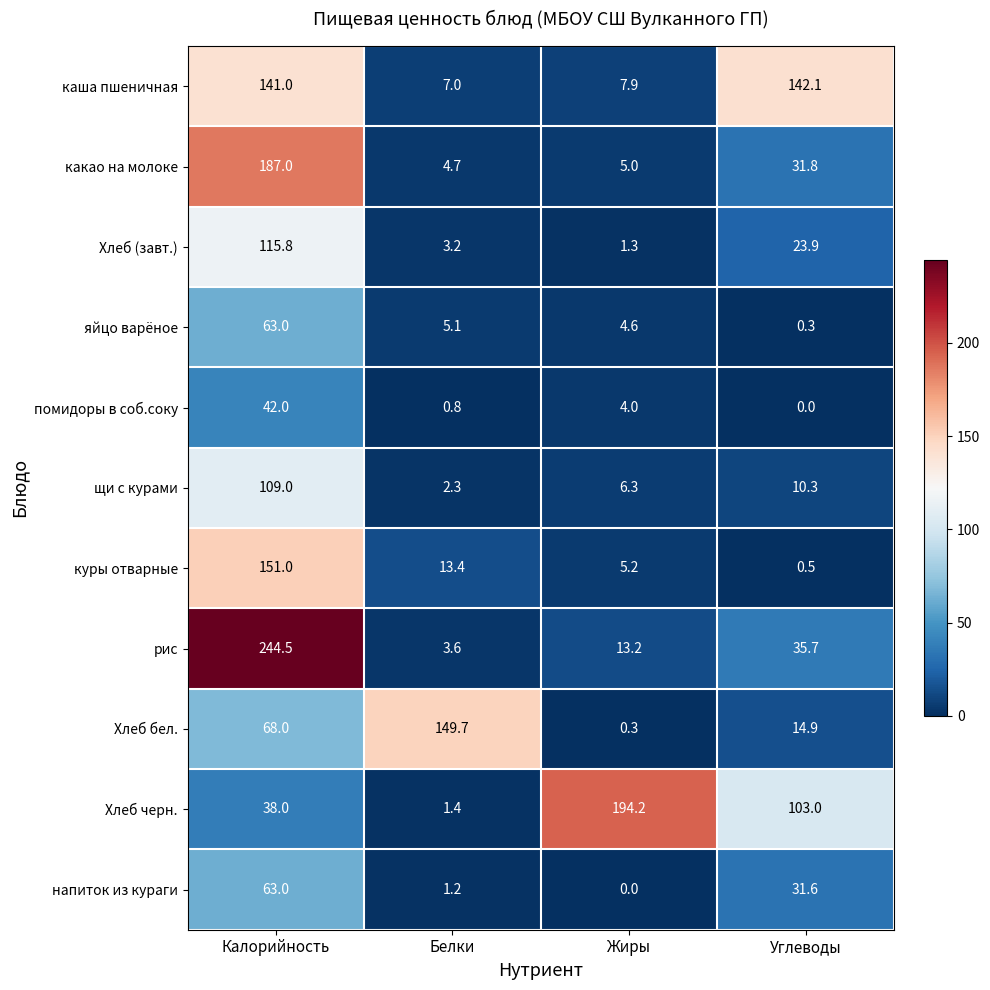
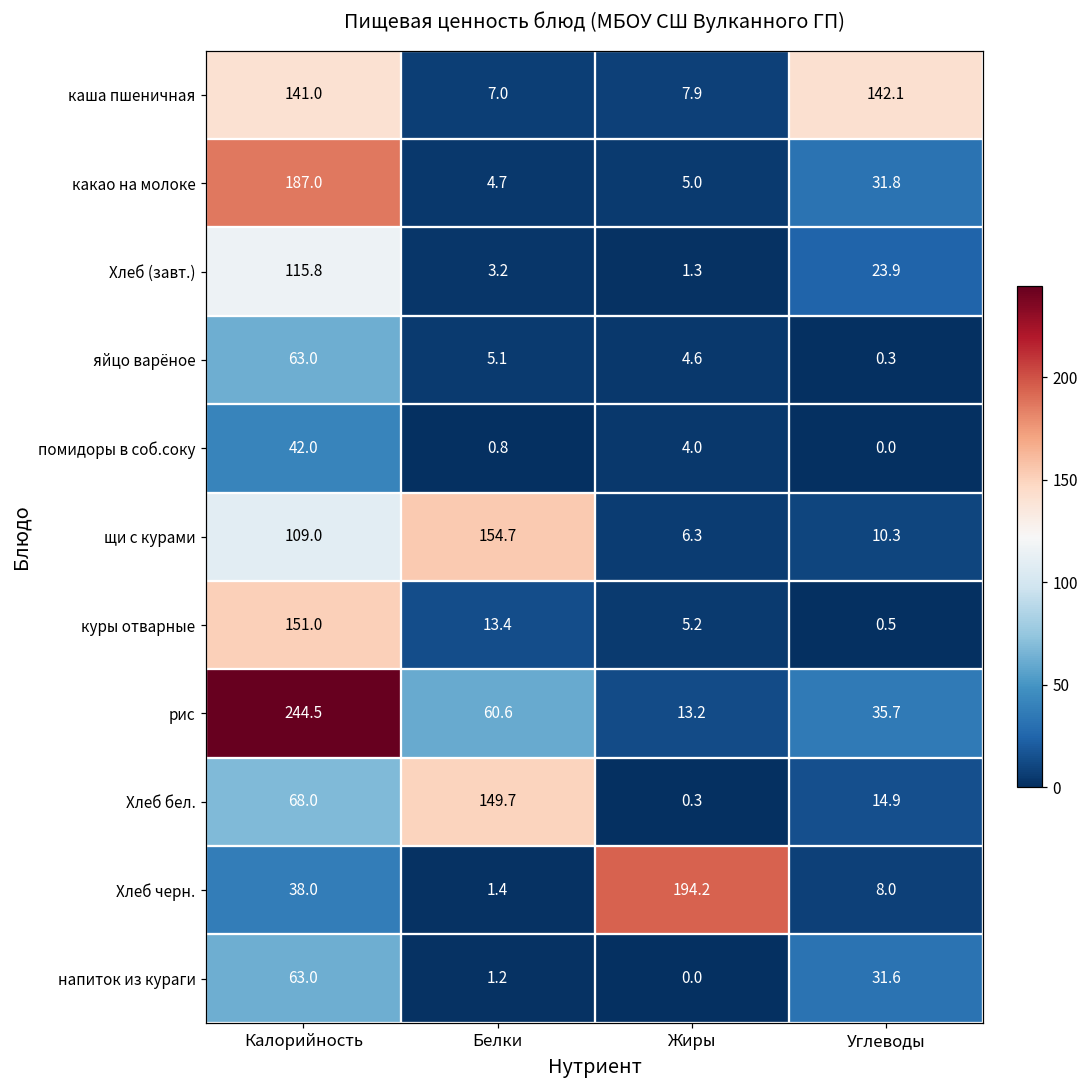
  {
    "каша пшеничная": {
      "Калорийность": 141.0,
      "Белки": 7.0,
      "Жиры": 7.9,
      "Углеводы": 142.1
    },
    "какао на молоке": {
      "Калорийность": 187.0,
      "Белки": 4.7,
      "Жиры": 5.0,
      "Углеводы": 31.8
    },
    "Хлеб (завт.)": {
      "Калорийность": 115.8,
      "Белки": 3.2,
      "Жиры": 1.3,
      "Углеводы": 23.9
    },
    "яйцо варёное": {
      "Калорийность": 63.0,
      "Белки": 5.1,
      "Жиры": 4.6,
      "Углеводы": 0.3
    },
    "помидоры в соб.соку": {
      "Калорийность": 42.0,
      "Белки": 0.8,
      "Жиры": 4.0,
      "Углеводы": 0.0
    },
    "щи с курами": {
      "Калорийность": 109.0,
-     "Белки": 2.3,
+     "Белки": 154.7,
      "Жиры": 6.3,
      "Углеводы": 10.3
    },
    "куры отварные": {
      "Калорийность": 151.0,
      "Белки": 13.4,
      "Жиры": 5.2,
      "Углеводы": 0.5
    },
    "рис": {
      "Калорийность": 244.5,
-     "Белки": 3.6,
+     "Белки": 60.6,
      "Жиры": 13.2,
      "Углеводы": 35.7
    },
    "Хлеб бел.": {
      "Калорийность": 68.0,
      "Белки": 149.7,
      "Жиры": 0.3,
      "Углеводы": 14.9
    },
    "Хлеб черн.": {
      "Калорийность": 38.0,
      "Белки": 1.4,
      "Жиры": 194.2,
-     "Углеводы": 103.0
+     "Углеводы": 8.0
    },
    "напиток из кураги": {
      "Калорийность": 63.0,
      "Белки": 1.2,
      "Жиры": 0.0,
      "Углеводы": 31.6
    }
  }
